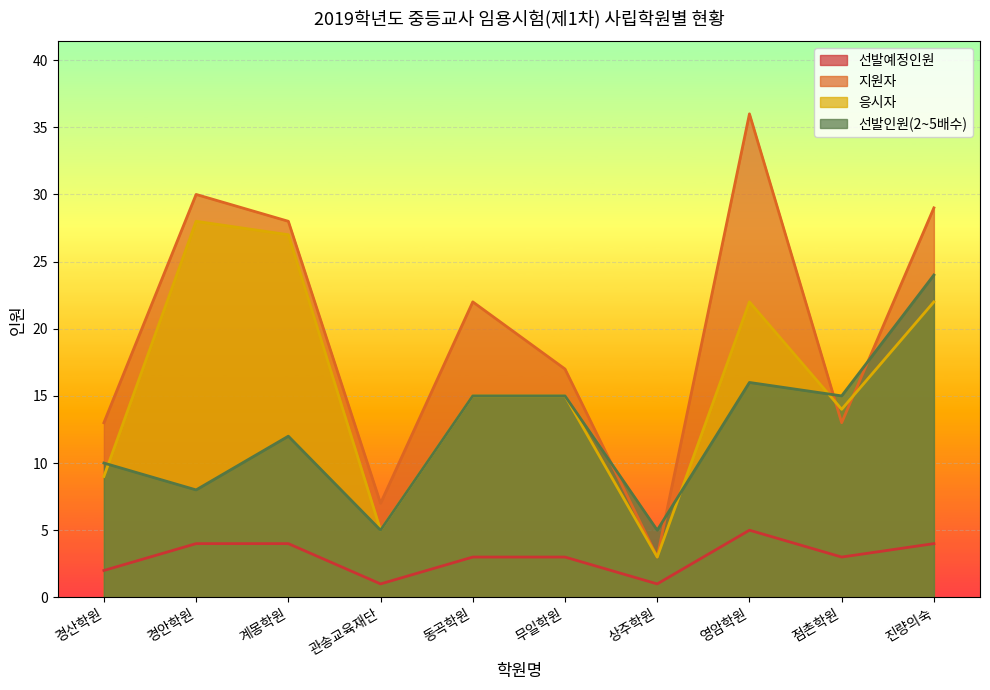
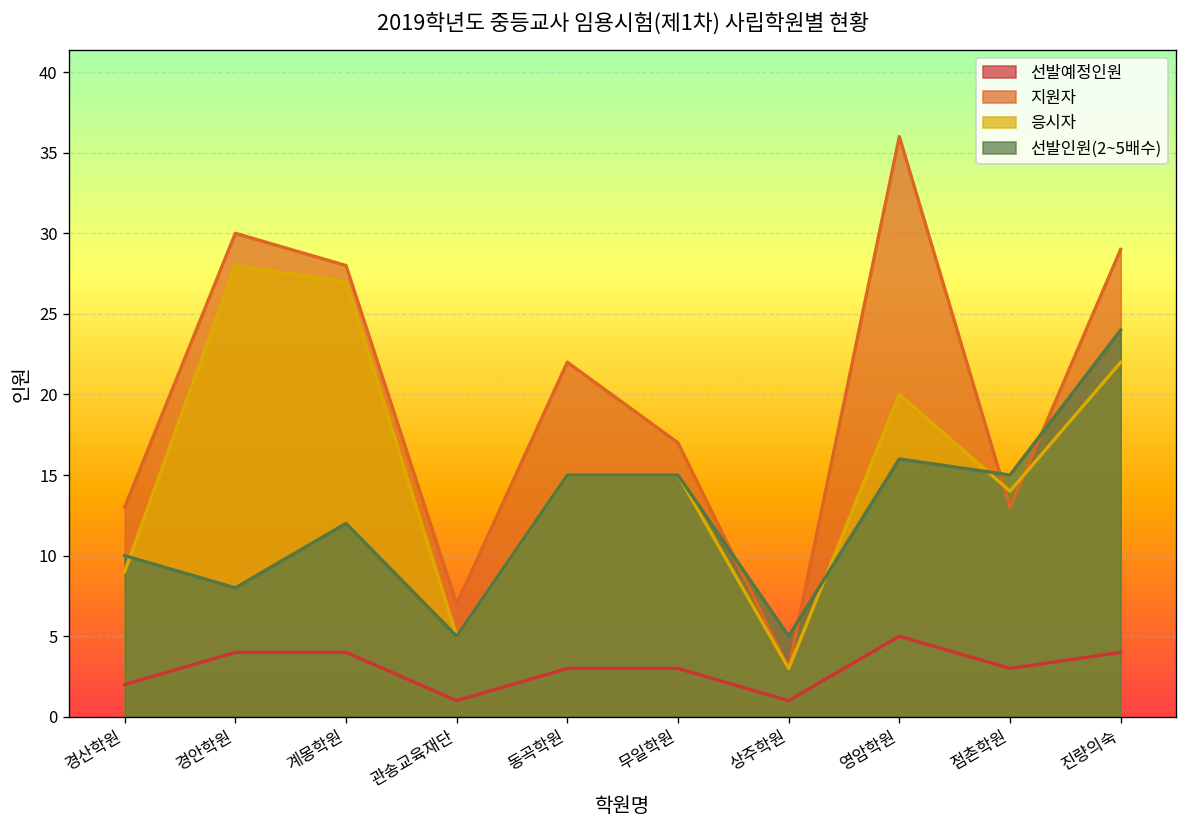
  {
    "응시자": {
      "경산학원": 9,
      "경안학원": 28,
      "계몽학원": 27,
-     "영암학원": 22,
+     "영암학원": 20,
      "점촌학원": 14,
      "진량의숙": 22
    },
    "선발인원(2~5배수)": {
      "경산학원": 10,
      "경안학원": 8,
      "계몽학원": 12,
      "상주학원": 5,
      "영암학원": 16,
      "점촌학원": 15,
      "진량의숙": 24
    }
  }
